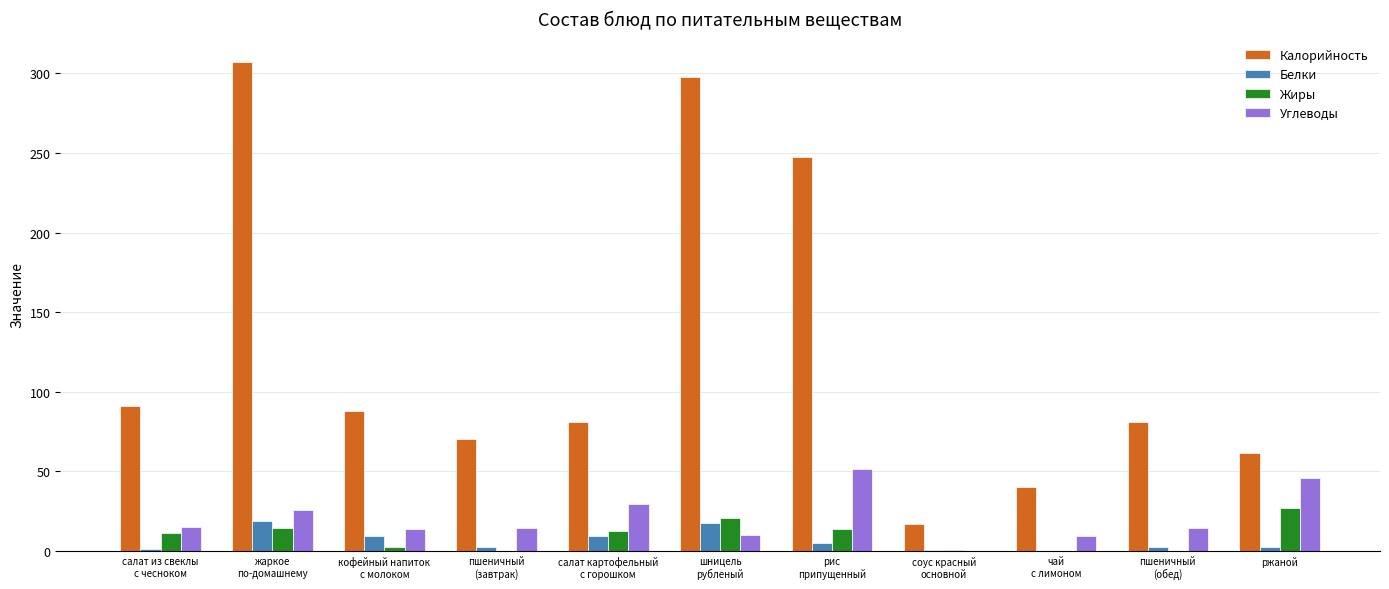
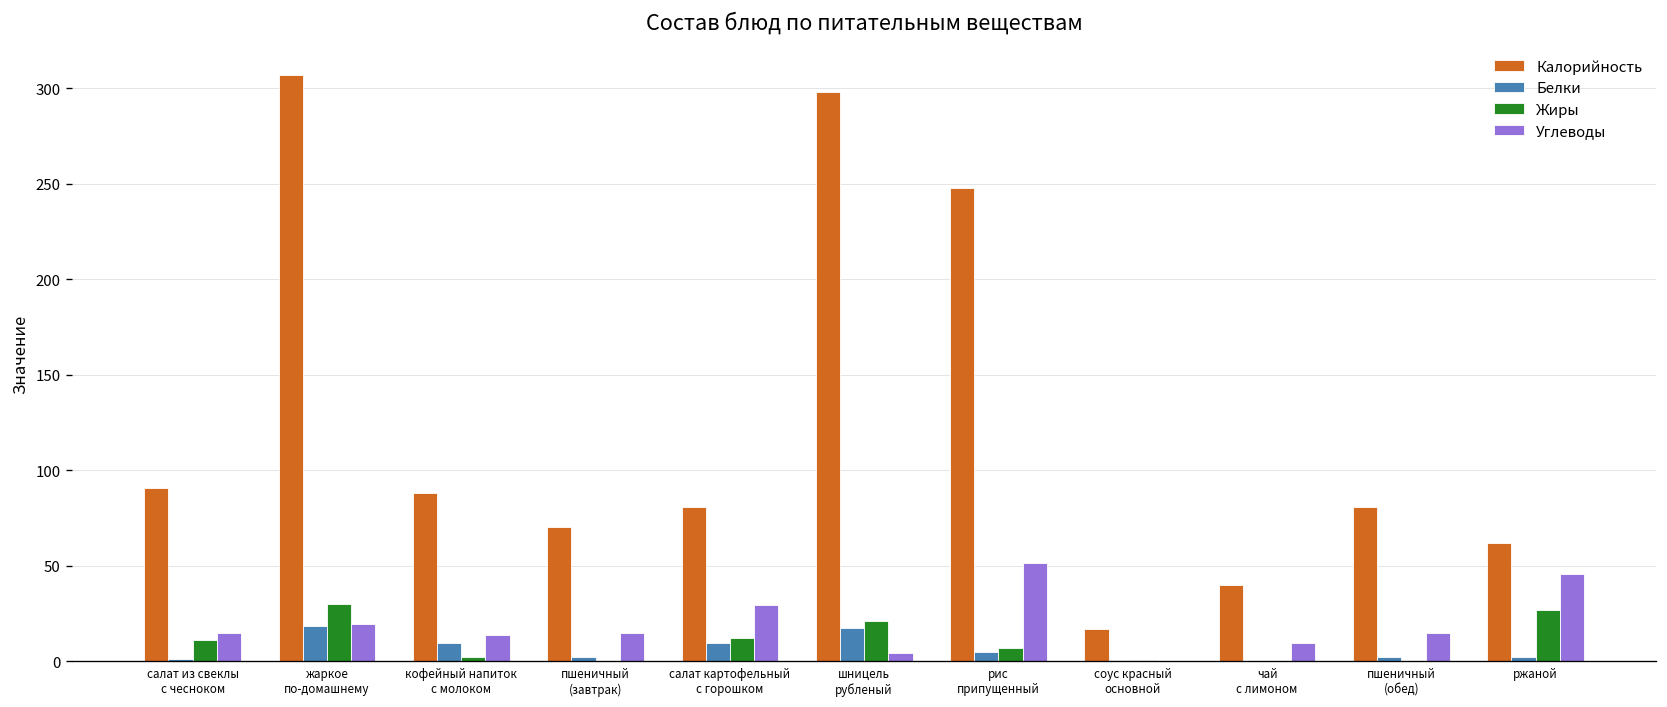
  {
    "Калорийность": {
      "салат из свеклы с чесноком": 91,
      "жаркое по-домашнему": 307,
      "кофейный напиток с молоком": 88,
      "пшеничный (завтрак)": 70,
      "салат картофельный с горошком": 81,
      "шницель рубленый": 298,
      "рис припущенный": 248,
      "соус красный основной": 17,
      "чай с лимоном": 40,
      "пшеничный (обед)": 81,
      "ржаной": 62
    },
    "Белки": {
      "жаркое по-домашнему": 19,
      "кофейный напиток с молоком": 10,
      "пшеничный (завтрак)": 2,
      "салат картофельный с горошком": 10,
      "шницель рубленый": 17,
      "рис припущенный": 5,
      "пшеничный (обед)": 2,
      "ржаной": 2
    },
    "Жиры": {
      "салат из свеклы с чесноком": 11,
-     "жаркое по-домашнему": 14,
+     "жаркое по-домашнему": 30,
      "кофейный напиток с молоком": 3,
      "салат картофельный с горошком": 13,
      "шницель рубленый": 21,
-     "рис припущенный": 14,
+     "рис припущенный": 7,
      "ржаной": 27
    },
    "Углеводы": {
      "салат из свеклы с чесноком": 15,
-     "жаркое по-домашнему": 26,
+     "жаркое по-домашнему": 20,
      "кофейный напиток с молоком": 14,
      "пшеничный (завтрак)": 15,
      "салат картофельный с горошком": 30,
-     "шницель рубленый": 10,
+     "шницель рубленый": 5,
      "рис припущенный": 52,
      "чай с лимоном": 10,
      "пшеничный (обед)": 15,
      "ржаной": 46
    }
  }
